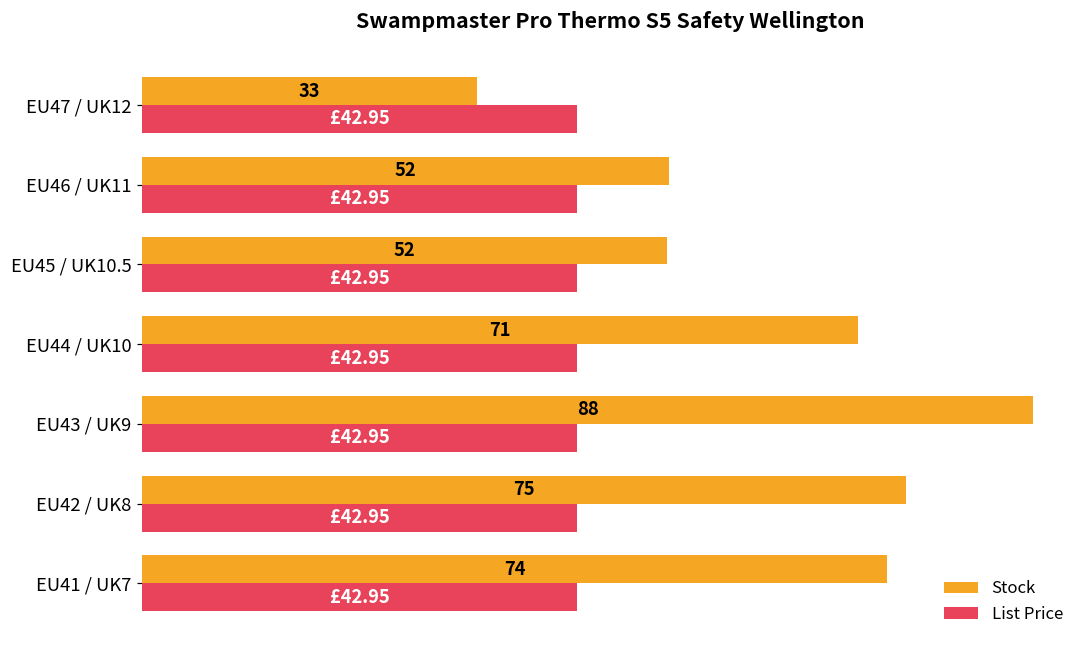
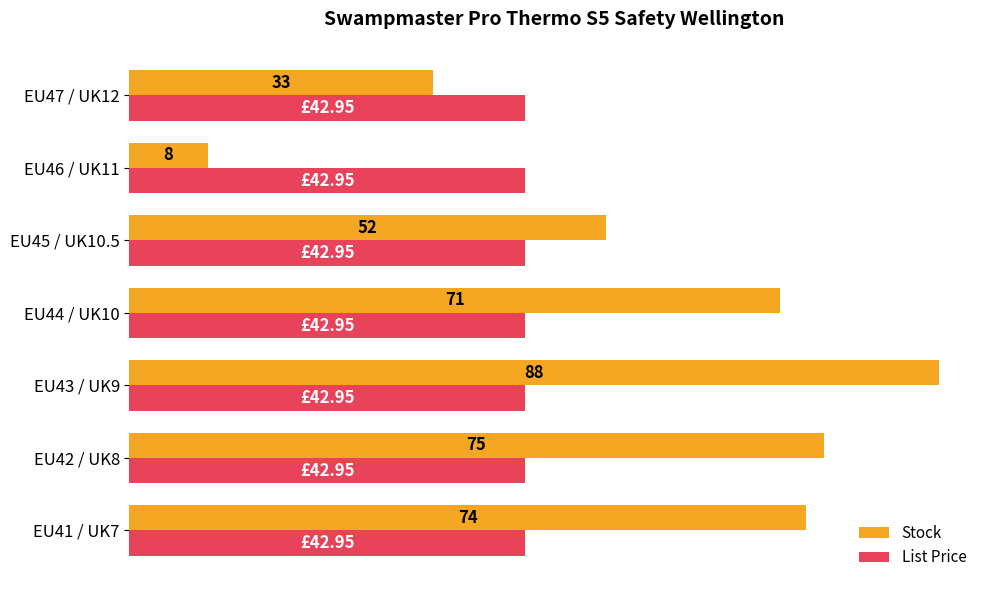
  {
    "Stock": {
      "EU47 / UK12": "33",
-     "EU46 / UK11": "52",
+     "EU46 / UK11": "8",
      "EU45 / UK10.5": "52",
      "EU44 / UK10": "71",
      "EU43 / UK9": "88",
      "EU42 / UK8": "75",
      "EU41 / UK7": "74"
    },
    "List Price": {
      "EU47 / UK12": "£42.95",
      "EU46 / UK11": "£42.95",
      "EU45 / UK10.5": "£42.95",
      "EU44 / UK10": "£42.95",
      "EU43 / UK9": "£42.95",
      "EU42 / UK8": "£42.95",
      "EU41 / UK7": "£42.95"
    }
  }
